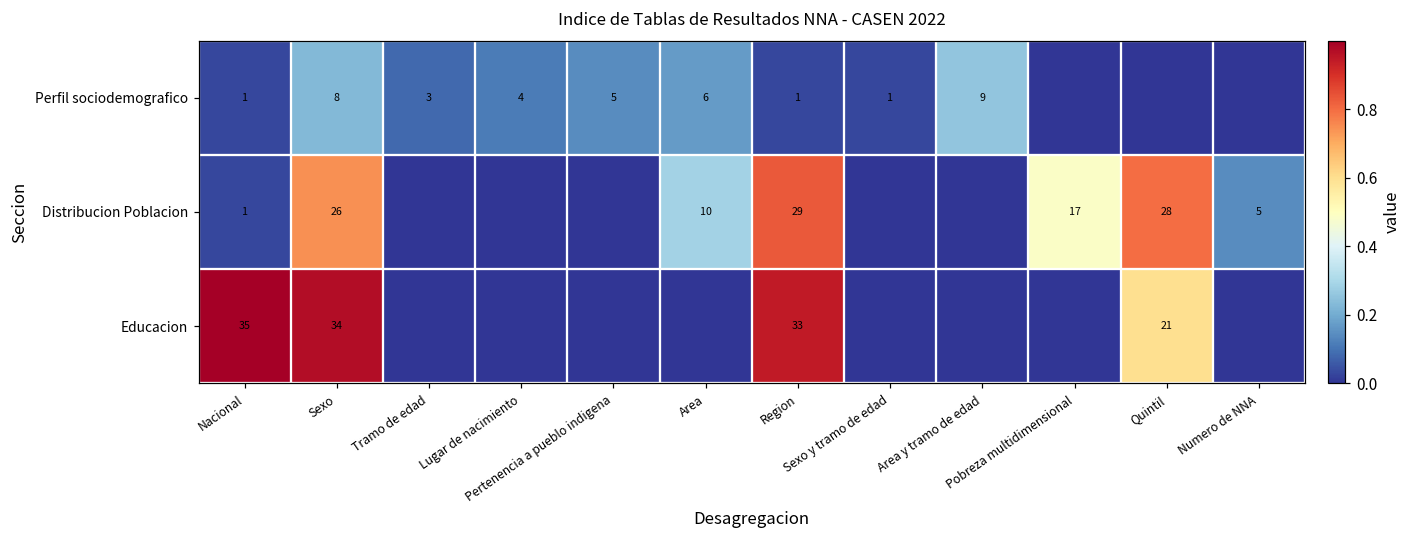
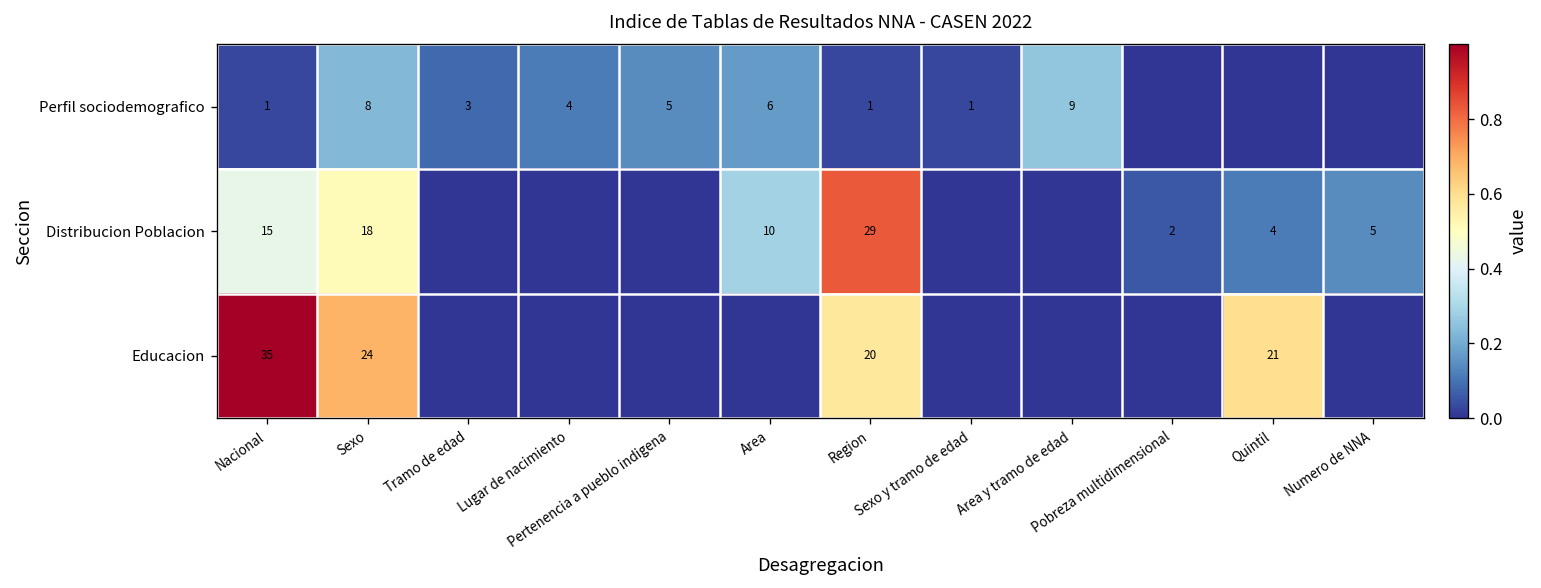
  {
    "Perfil sociodemografico": {
      "Nacional": 1,
      "Sexo": 8,
      "Tramo de edad": 3,
      "Lugar de nacimiento": 4,
      "Pertenencia a pueblo indigena": 5,
      "Area": 6,
      "Region": 1,
      "Sexo y tramo de edad": 1,
      "Area y tramo de edad": 9
    },
    "Distribucion Poblacion": {
-     "Nacional": 1,
-     "Sexo": 26,
+     "Nacional": 15,
+     "Sexo": 18,
      "Area": 10,
      "Region": 29,
-     "Pobreza multidimensional": 17,
-     "Quintil": 28,
+     "Pobreza multidimensional": 2,
+     "Quintil": 4,
      "Numero de NNA": 5
    },
    "Educacion": {
      "Nacional": 35,
-     "Sexo": 34,
-     "Region": 33,
+     "Sexo": 24,
+     "Region": 20,
      "Quintil": 21
    }
  }
